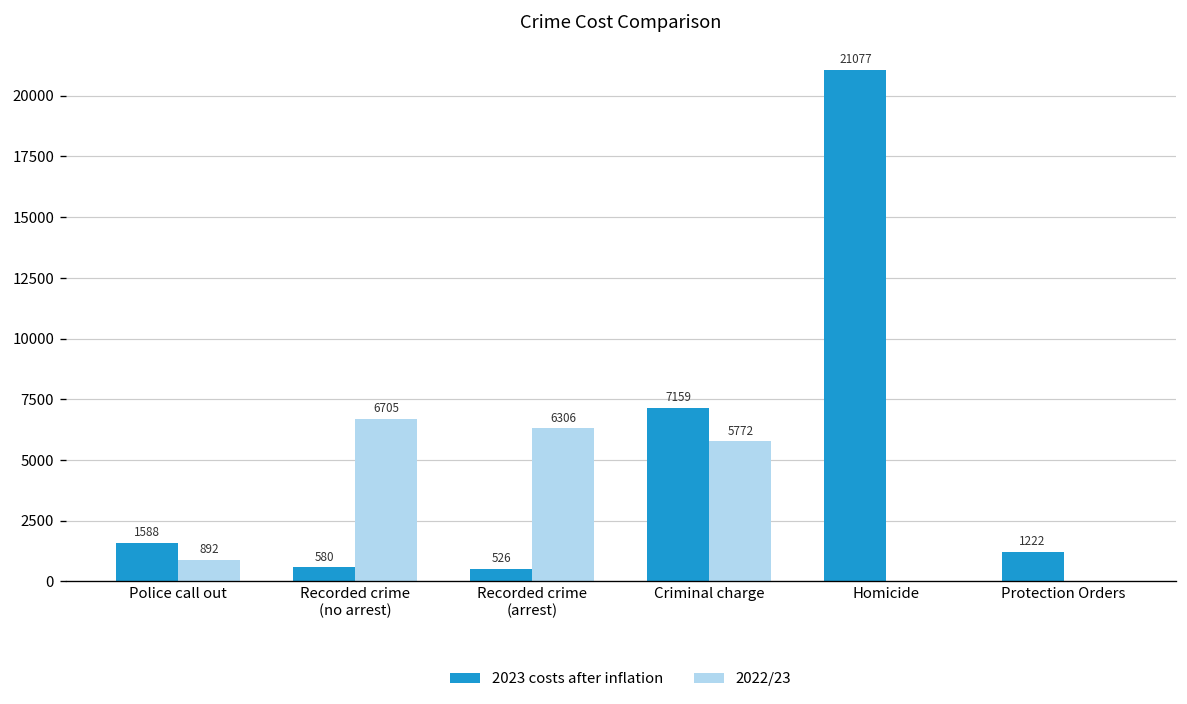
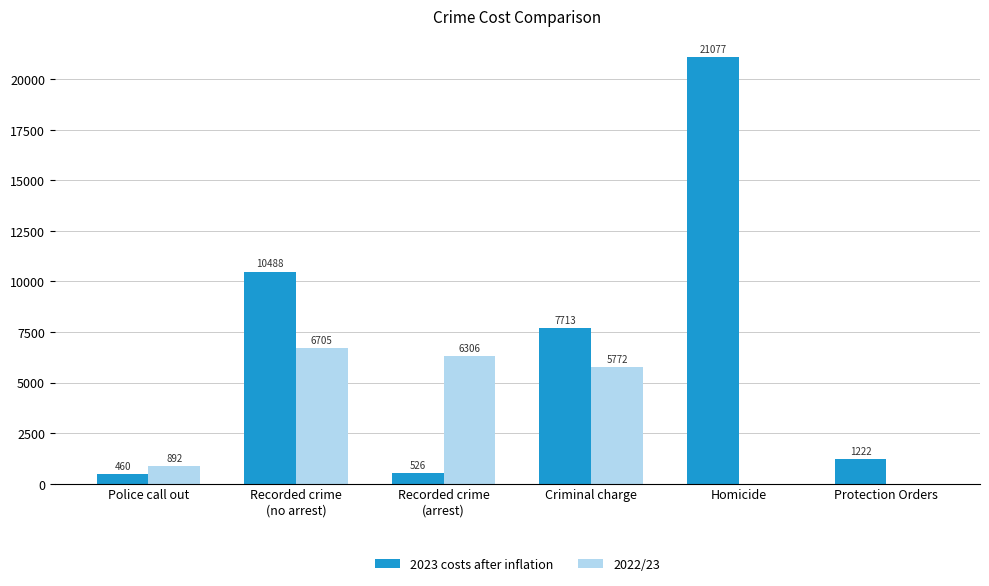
  {
    "2023 costs after inflation": {
-     "Police call out": 1588,
-     "Recorded crime (no arrest)": 580,
+     "Police call out": 460,
+     "Recorded crime (no arrest)": 10488,
      "Recorded crime (arrest)": 526,
-     "Criminal charge": 7159,
+     "Criminal charge": 7713,
      "Homicide": 21077,
      "Protection Orders": 1222
    },
    "2022/23": {
      "Police call out": 892,
      "Recorded crime (no arrest)": 6705,
      "Recorded crime (arrest)": 6306,
      "Criminal charge": 5772
    }
  }
